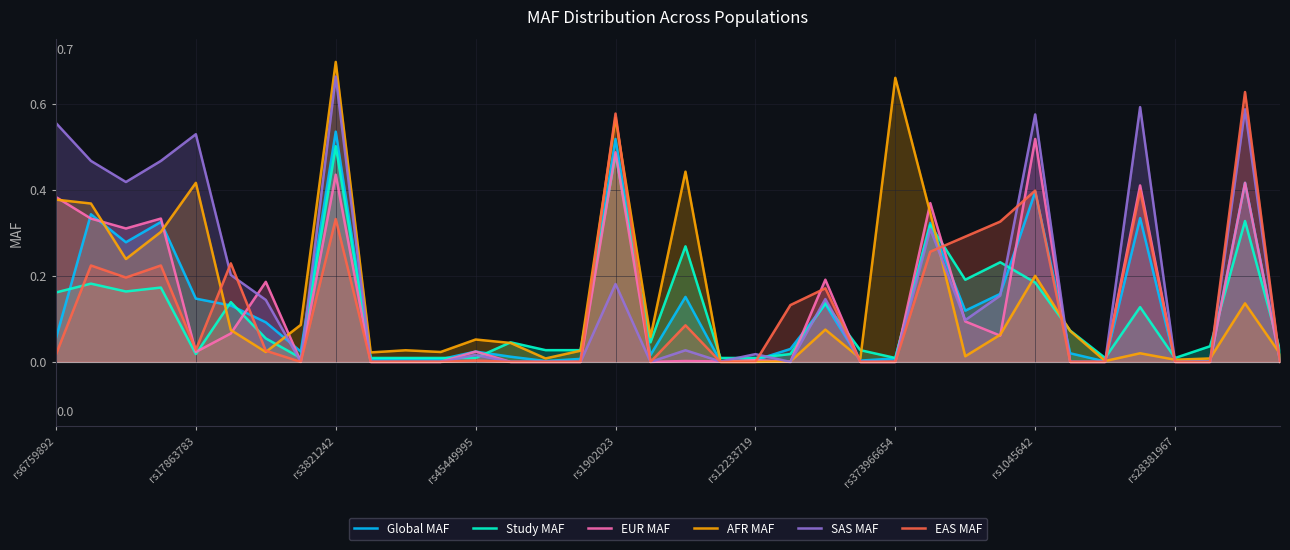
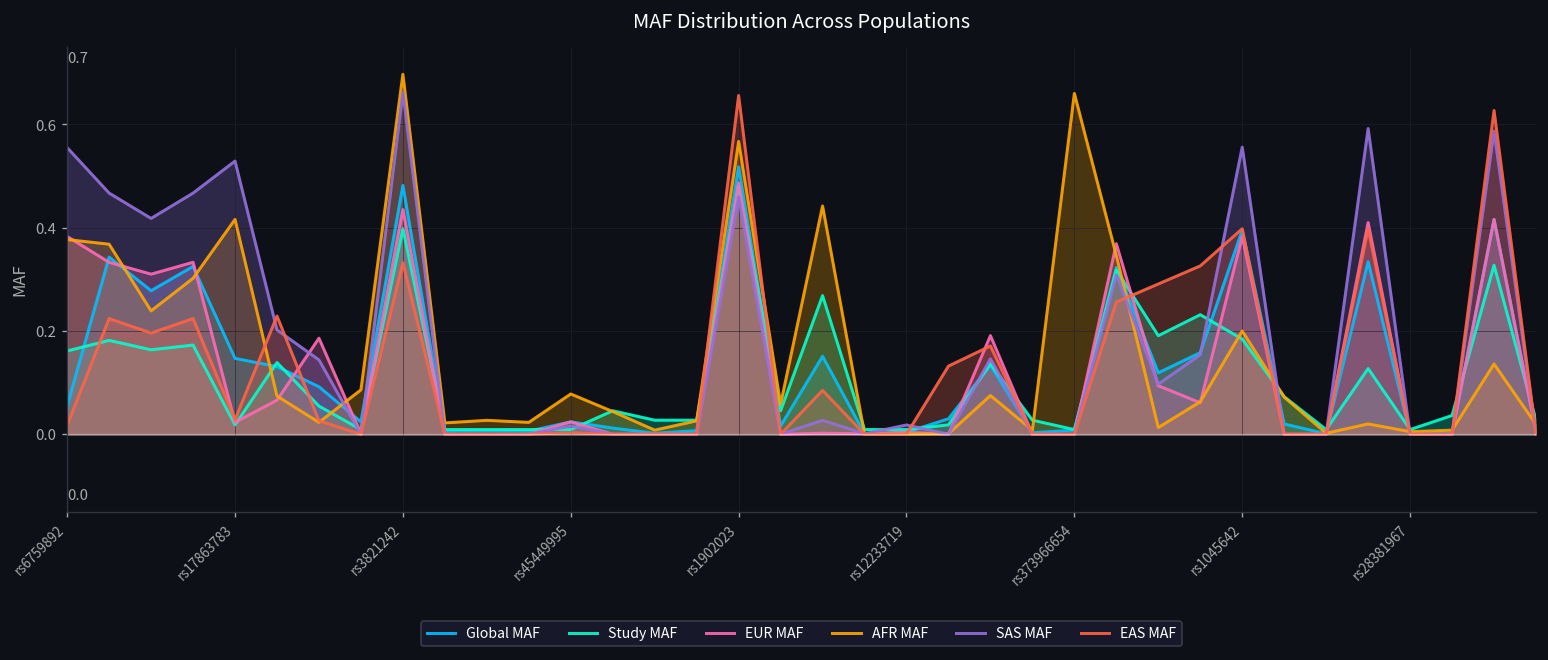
  {
    "Global MAF": {
      "rs6759892": 0.06,
      "rs17863783": 0.15,
-     "rs3821242": 0.54,
+     "rs3821242": 0.48,
      "rs1902023": 0.52
    },
    "Study MAF": {
      "rs6759892": 0.16,
-     "rs3821242": 0.50,
+     "rs3821242": 0.40,
      "rs45449995": 0.01,
      "rs1045642": 0.18
    },
    "EUR MAF": {
      "rs6759892": 0.38,
      "rs3821242": 0.44,
-     "rs1045642": 0.52
+     "rs1045642": 0.38
    },
    "AFR MAF": {
      "rs6759892": 0.38,
      "rs17863783": 0.42,
      "rs3821242": 0.70,
-     "rs45449995": 0.05,
+     "rs45449995": 0.08,
      "rs1902023": 0.57,
      "rs373966654": 0.66,
      "rs1045642": 0.20
    },
    "SAS MAF": {
      "rs6759892": 0.56,
      "rs17863783": 0.53,
      "rs3821242": 0.66,
      "rs45449995": 0.02,
-     "rs1902023": 0.18,
+     "rs1902023": 0.46,
      "rs12233719": 0.02,
-     "rs1045642": 0.58
+     "rs1045642": 0.56
    },
    "EAS MAF": {
      "rs6759892": 0.02,
      "rs3821242": 0.33,
      "rs45449995": 0.00,
-     "rs1902023": 0.58
+     "rs1902023": 0.66
    }
  }
